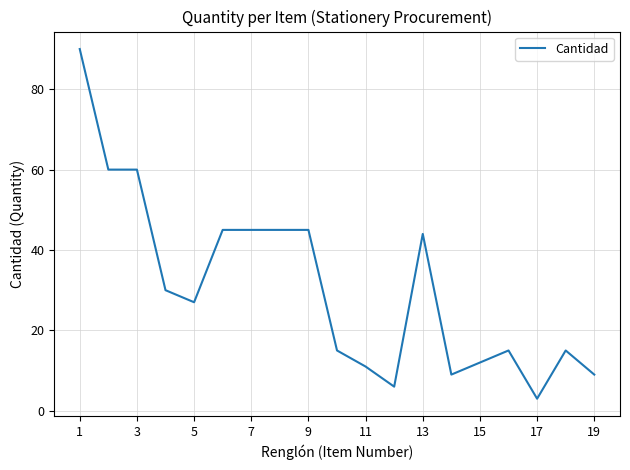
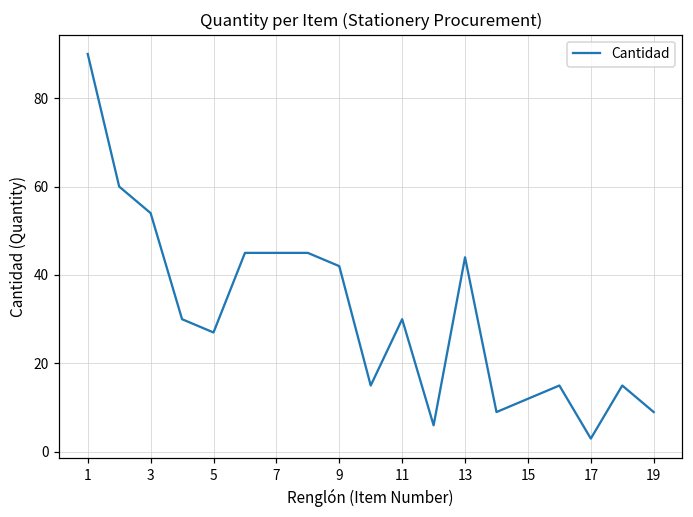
  {
    "1": 90,
-   "3": 60,
+   "3": 54,
    "5": 27,
    "7": 45,
-   "9": 45,
-   "11": 11,
+   "9": 42,
+   "11": 30,
    "13": 44,
    "15": 12,
    "17": 3,
    "19": 9
  }
